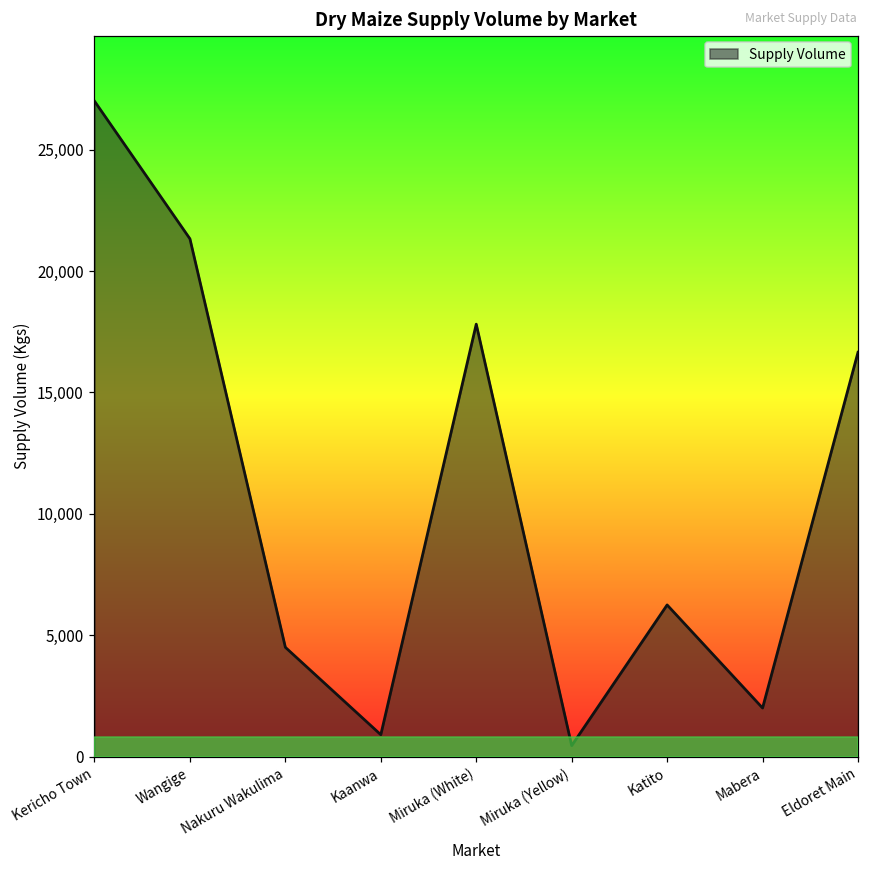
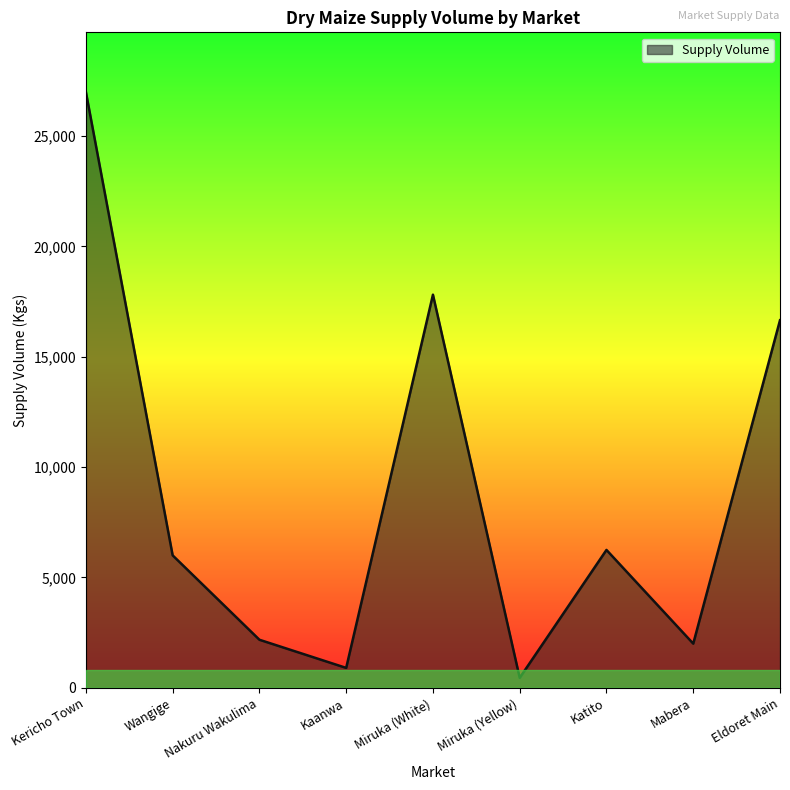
  {
    "Kericho Town": "27,000",
-   "Wangige": "21,300",
-   "Nakuru Wakulima": "4,500",
+   "Wangige": "6,000",
+   "Nakuru Wakulima": "2,200",
    "Kaanwa": "900",
    "Miruka (White)": "17,800",
    "Katito": "6,200",
    "Mabera": "2,000",
    "Eldoret Main": "16,700"
  }
